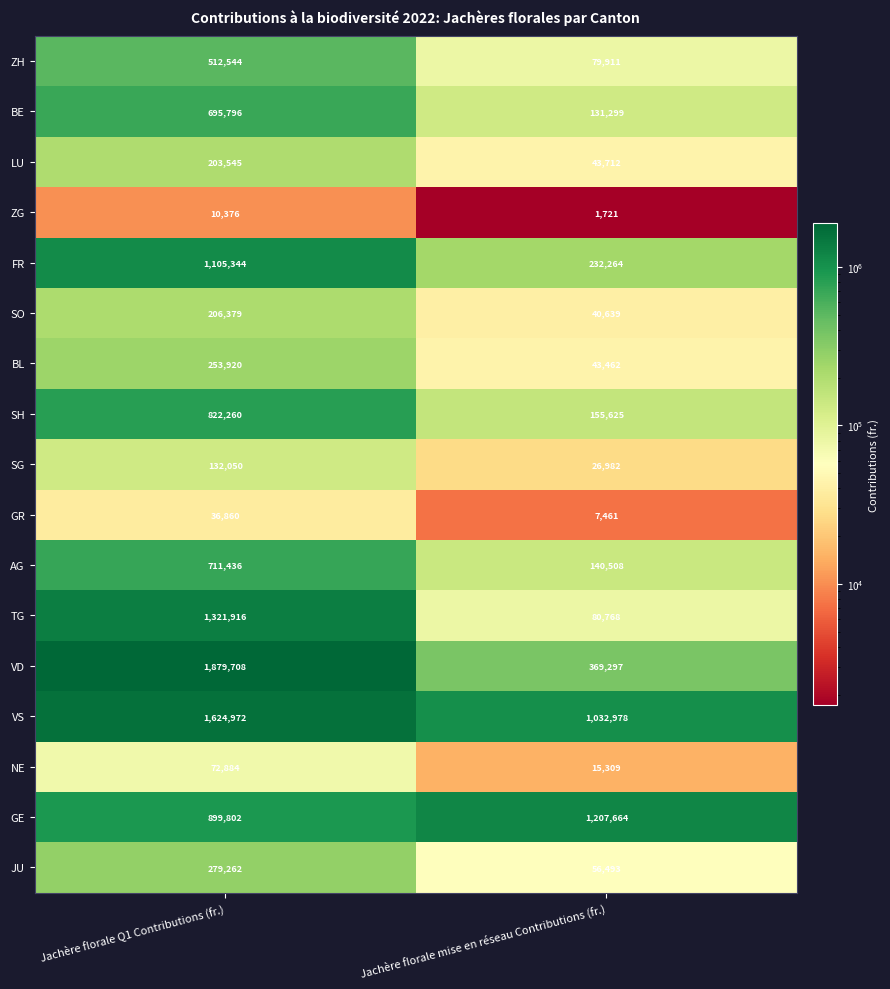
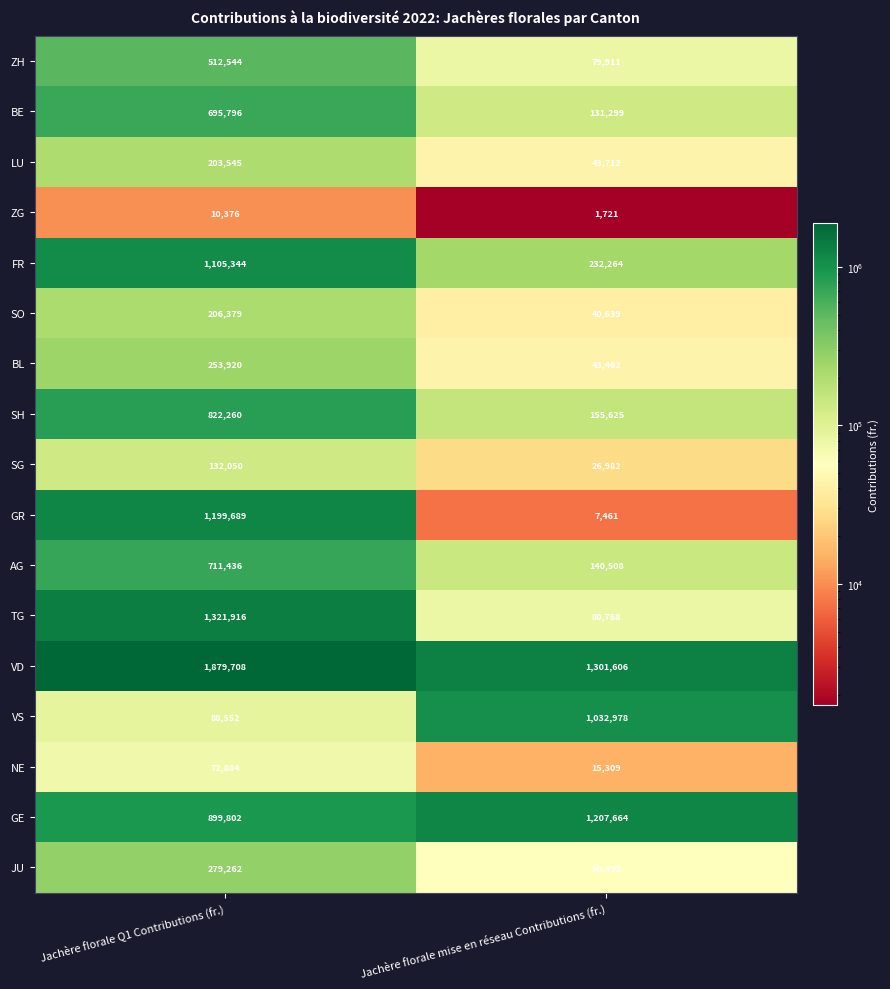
  {
    "ZH": {
      "Jachère florale Q1 Contributions (fr.)": "512,544",
      "Jachère florale mise en réseau Contributions (fr.)": "79,911"
    },
    "BE": {
      "Jachère florale Q1 Contributions (fr.)": "695,796",
      "Jachère florale mise en réseau Contributions (fr.)": "131,299"
    },
    "LU": {
      "Jachère florale Q1 Contributions (fr.)": "203,545",
      "Jachère florale mise en réseau Contributions (fr.)": "43,712"
    },
    "ZG": {
      "Jachère florale Q1 Contributions (fr.)": "10,376",
      "Jachère florale mise en réseau Contributions (fr.)": "1,721"
    },
    "FR": {
      "Jachère florale Q1 Contributions (fr.)": "1,105,344",
      "Jachère florale mise en réseau Contributions (fr.)": "232,264"
    },
    "SO": {
      "Jachère florale Q1 Contributions (fr.)": "206,379",
      "Jachère florale mise en réseau Contributions (fr.)": "40,639"
    },
    "BL": {
      "Jachère florale Q1 Contributions (fr.)": "253,920",
      "Jachère florale mise en réseau Contributions (fr.)": "43,462"
    },
    "SH": {
      "Jachère florale Q1 Contributions (fr.)": "822,260",
      "Jachère florale mise en réseau Contributions (fr.)": "155,625"
    },
    "SG": {
      "Jachère florale Q1 Contributions (fr.)": "132,050",
      "Jachère florale mise en réseau Contributions (fr.)": "26,982"
    },
    "GR": {
-     "Jachère florale Q1 Contributions (fr.)": "36,860",
+     "Jachère florale Q1 Contributions (fr.)": "1,199,689",
      "Jachère florale mise en réseau Contributions (fr.)": "7,461"
    },
    "AG": {
      "Jachère florale Q1 Contributions (fr.)": "711,436",
      "Jachère florale mise en réseau Contributions (fr.)": "140,508"
    },
    "TG": {
      "Jachère florale Q1 Contributions (fr.)": "1,321,916",
      "Jachère florale mise en réseau Contributions (fr.)": "80,768"
    },
    "VD": {
      "Jachère florale Q1 Contributions (fr.)": "1,879,708",
-     "Jachère florale mise en réseau Contributions (fr.)": "369,297"
+     "Jachère florale mise en réseau Contributions (fr.)": "1,301,606"
    },
    "VS": {
-     "Jachère florale Q1 Contributions (fr.)": "1,624,972",
+     "Jachère florale Q1 Contributions (fr.)": "88,552",
      "Jachère florale mise en réseau Contributions (fr.)": "1,032,978"
    },
    "NE": {
      "Jachère florale Q1 Contributions (fr.)": "72,884",
      "Jachère florale mise en réseau Contributions (fr.)": "15,309"
    },
    "GE": {
      "Jachère florale Q1 Contributions (fr.)": "899,802",
      "Jachère florale mise en réseau Contributions (fr.)": "1,207,664"
    },
    "JU": {
      "Jachère florale Q1 Contributions (fr.)": "279,262",
      "Jachère florale mise en réseau Contributions (fr.)": "56,493"
    }
  }
